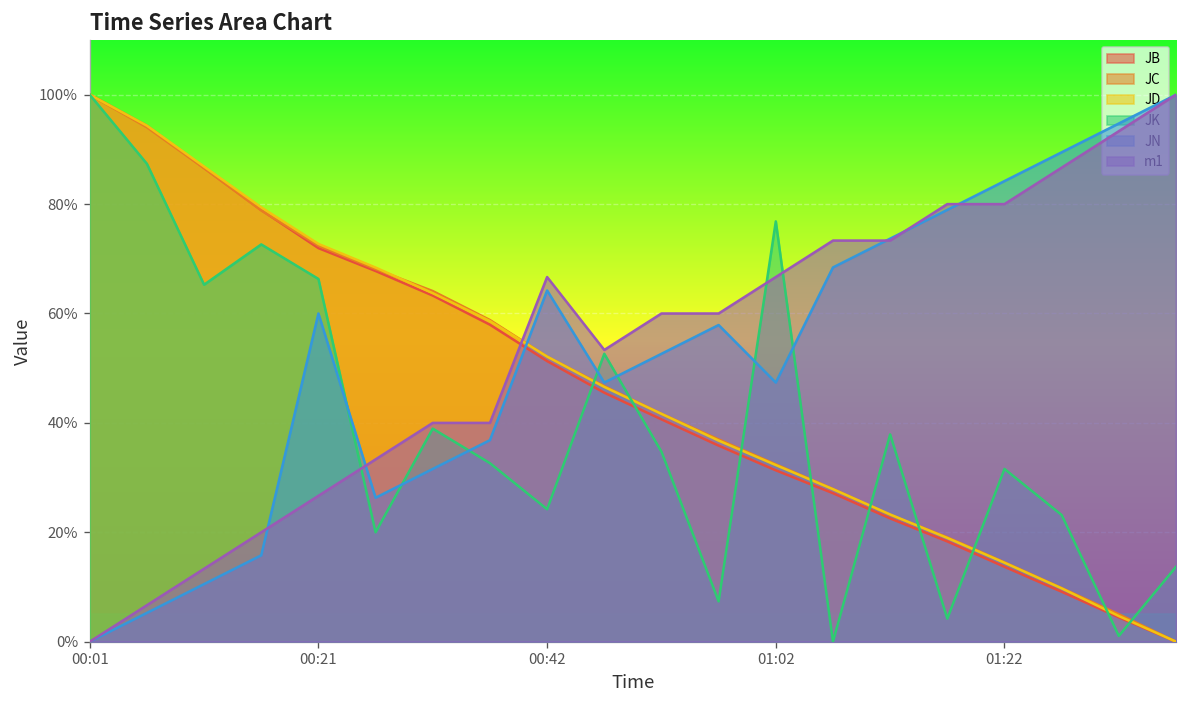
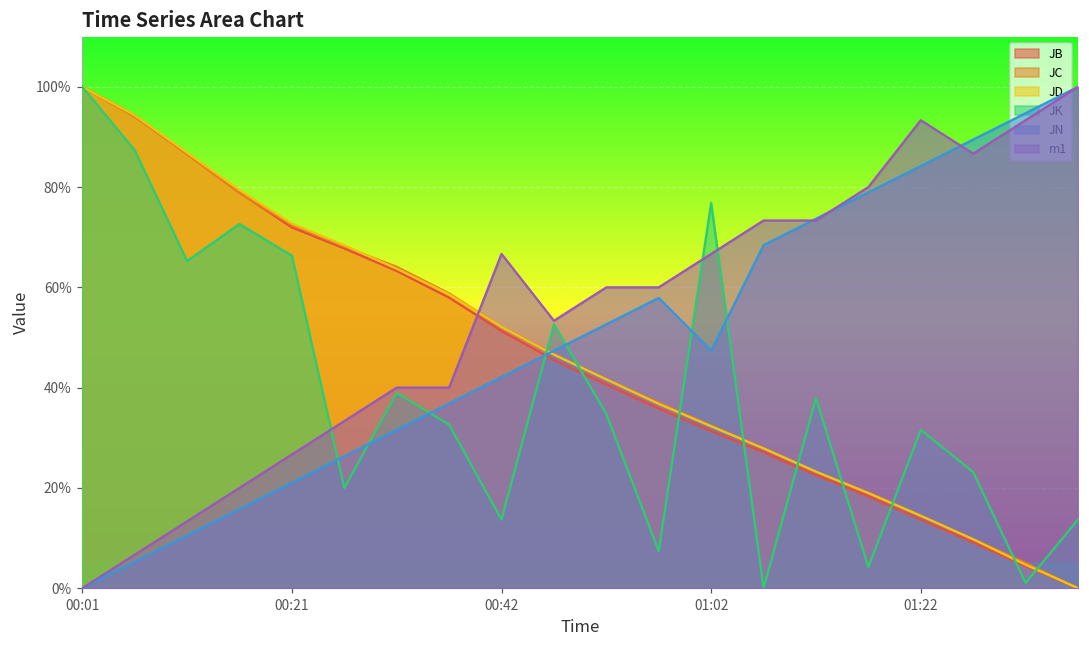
  {
    "JK": {
      "00:21": "66%",
-     "00:42": "24%",
+     "00:42": "14%",
      "01:02": "77%",
      "01:22": "32%"
    },
    "JN": {
-     "00:21": "60%",
-     "00:42": "64%",
+     "00:21": "21%",
+     "00:42": "42%",
      "01:02": "47%",
      "01:22": "84%"
    },
    "m1": {
      "00:21": "27%",
      "00:42": "67%",
      "01:02": "67%",
-     "01:22": "80%"
+     "01:22": "93%"
    }
  }
